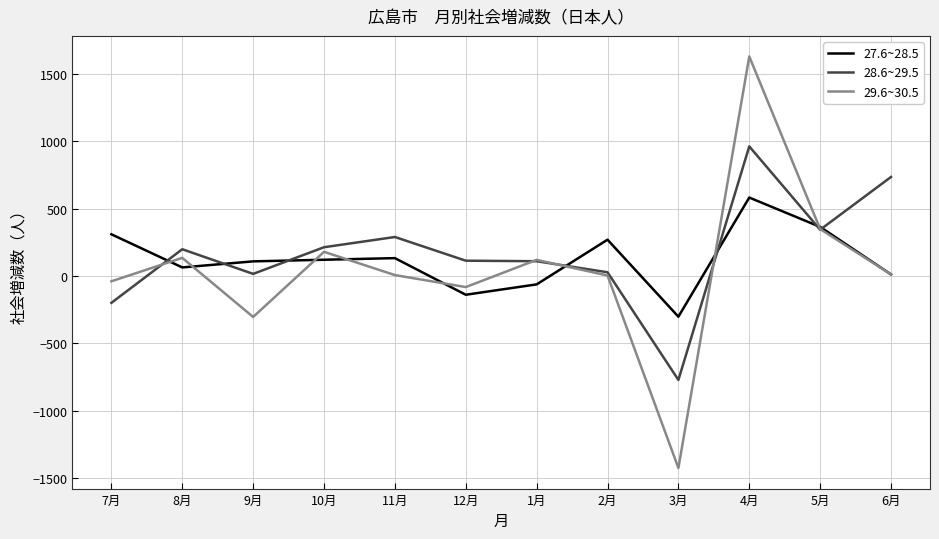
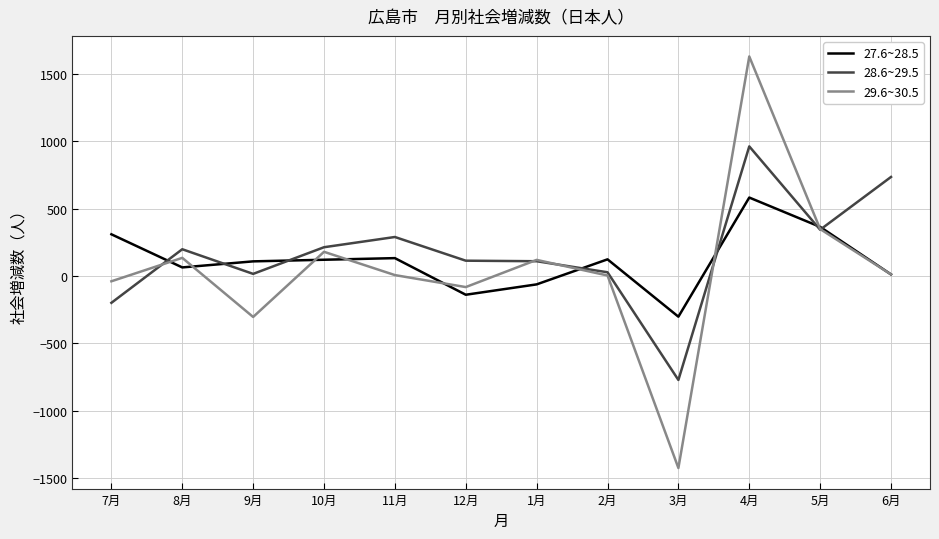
  {
    "27.6~28.5": {
      "7月": 310,
      "8月": 60,
      "9月": 110,
      "10月": 120,
      "11月": 130,
      "12月": -140,
      "1月": -60,
-     "2月": 270,
+     "2月": 120,
      "3月": -300,
      "4月": 580
    },
    "28.6~29.5": {
      "7月": -200,
      "8月": 200,
      "9月": 20,
      "10月": 210,
      "11月": 290,
      "12月": 110,
      "2月": 30,
      "3月": -770,
      "4月": 960,
      "6月": 740
    },
    "29.6~30.5": {
      "7月": -40,
      "8月": 140,
      "9月": -300,
      "10月": 180,
      "11月": 10,
      "12月": -80,
      "2月": 0,
      "3月": -1430,
      "4月": 1630
    }
  }
